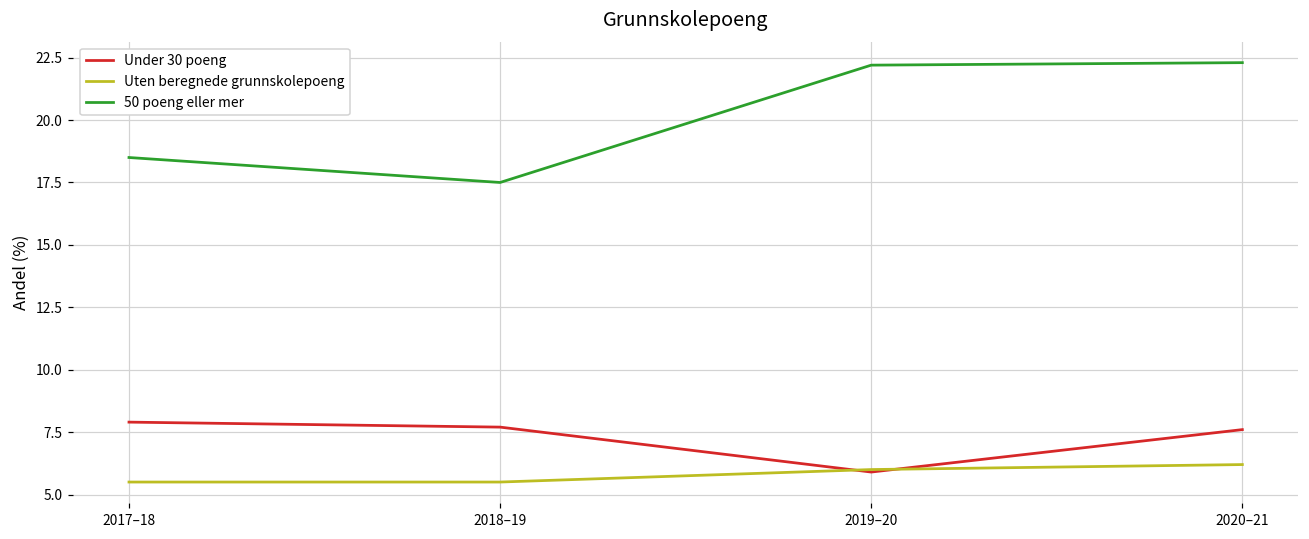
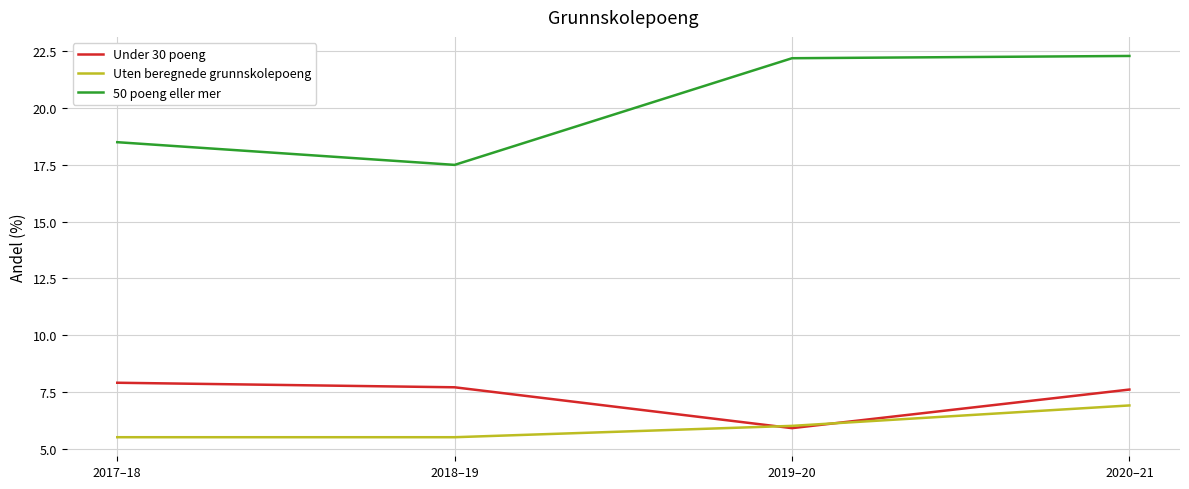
  {
    "Under 30 poeng": {
      "2017–18": 7.9,
      "2018–19": 7.7,
      "2020–21": 7.6
    },
    "Uten beregnede grunnskolepoeng": {
      "2017–18": 5.5,
      "2018–19": 5.5,
-     "2020–21": 6.2
+     "2020–21": 6.9
    },
    "50 poeng eller mer": {
      "2017–18": 18.5,
      "2018–19": 17.5,
      "2019–20": 22.2,
      "2020–21": 22.3
    }
  }
